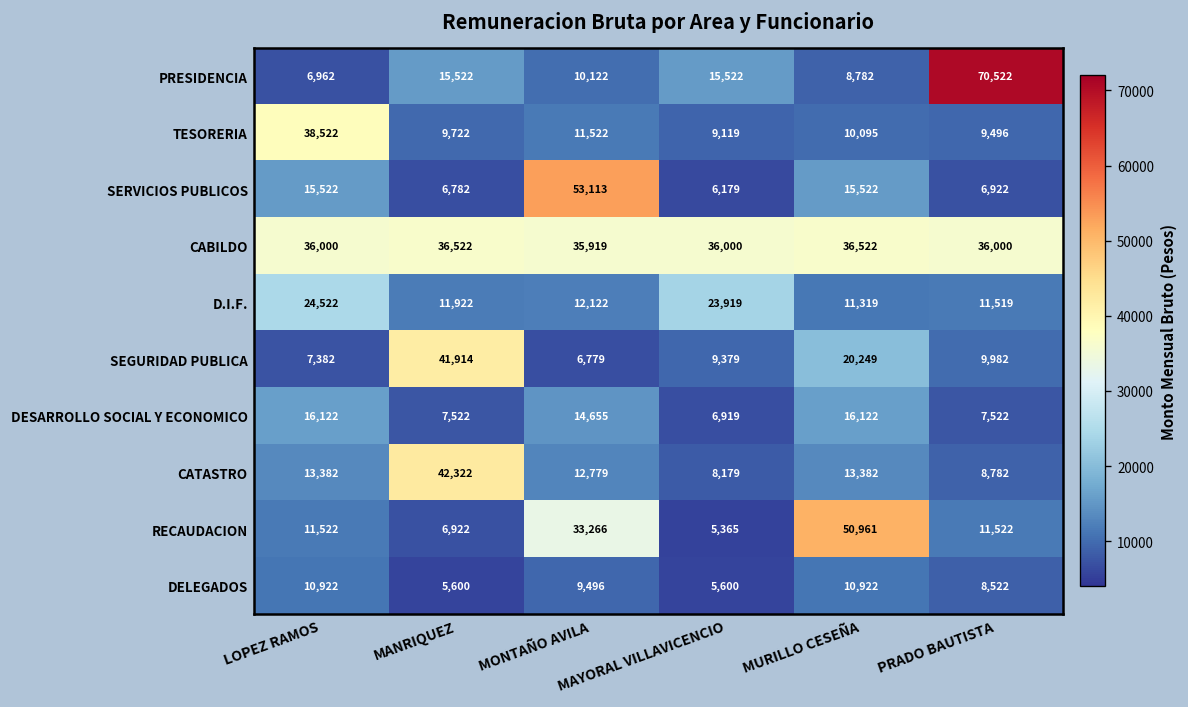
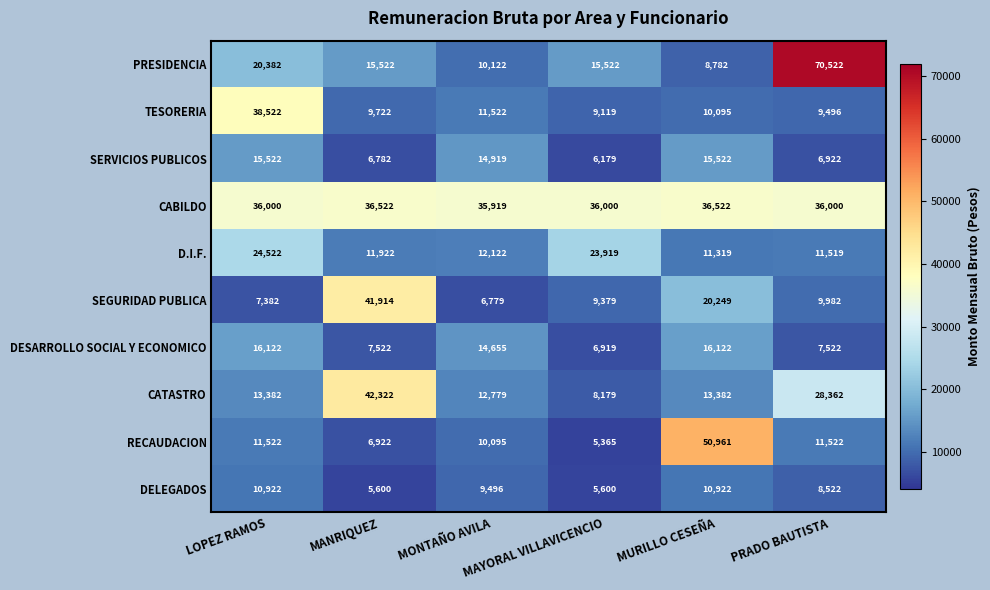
  {
    "PRESIDENCIA": {
-     "LOPEZ RAMOS": "6,962",
+     "LOPEZ RAMOS": "20,382",
      "MANRIQUEZ": "15,522",
      "MONTAÑO AVILA": "10,122",
      "MAYORAL VILLAVICENCIO": "15,522",
      "MURILLO CESEÑA": "8,782",
      "PRADO BAUTISTA": "70,522"
    },
    "TESORERIA": {
      "LOPEZ RAMOS": "38,522",
      "MANRIQUEZ": "9,722",
      "MONTAÑO AVILA": "11,522",
      "MAYORAL VILLAVICENCIO": "9,119",
      "MURILLO CESEÑA": "10,095",
      "PRADO BAUTISTA": "9,496"
    },
    "SERVICIOS PUBLICOS": {
      "LOPEZ RAMOS": "15,522",
      "MANRIQUEZ": "6,782",
-     "MONTAÑO AVILA": "53,113",
+     "MONTAÑO AVILA": "14,919",
      "MAYORAL VILLAVICENCIO": "6,179",
      "MURILLO CESEÑA": "15,522",
      "PRADO BAUTISTA": "6,922"
    },
    "CABILDO": {
      "LOPEZ RAMOS": "36,000",
      "MANRIQUEZ": "36,522",
      "MONTAÑO AVILA": "35,919",
      "MAYORAL VILLAVICENCIO": "36,000",
      "MURILLO CESEÑA": "36,522",
      "PRADO BAUTISTA": "36,000"
    },
    "D.I.F.": {
      "LOPEZ RAMOS": "24,522",
      "MANRIQUEZ": "11,922",
      "MONTAÑO AVILA": "12,122",
      "MAYORAL VILLAVICENCIO": "23,919",
      "MURILLO CESEÑA": "11,319",
      "PRADO BAUTISTA": "11,519"
    },
    "SEGURIDAD PUBLICA": {
      "LOPEZ RAMOS": "7,382",
      "MANRIQUEZ": "41,914",
      "MONTAÑO AVILA": "6,779",
      "MAYORAL VILLAVICENCIO": "9,379",
      "MURILLO CESEÑA": "20,249",
      "PRADO BAUTISTA": "9,982"
    },
    "DESARROLLO SOCIAL Y ECONOMICO": {
      "LOPEZ RAMOS": "16,122",
      "MANRIQUEZ": "7,522",
      "MONTAÑO AVILA": "14,655",
      "MAYORAL VILLAVICENCIO": "6,919",
      "MURILLO CESEÑA": "16,122",
      "PRADO BAUTISTA": "7,522"
    },
    "CATASTRO": {
      "LOPEZ RAMOS": "13,382",
      "MANRIQUEZ": "42,322",
      "MONTAÑO AVILA": "12,779",
      "MAYORAL VILLAVICENCIO": "8,179",
      "MURILLO CESEÑA": "13,382",
-     "PRADO BAUTISTA": "8,782"
+     "PRADO BAUTISTA": "28,362"
    },
    "RECAUDACION": {
      "LOPEZ RAMOS": "11,522",
      "MANRIQUEZ": "6,922",
-     "MONTAÑO AVILA": "33,266",
+     "MONTAÑO AVILA": "10,095",
      "MAYORAL VILLAVICENCIO": "5,365",
      "MURILLO CESEÑA": "50,961",
      "PRADO BAUTISTA": "11,522"
    },
    "DELEGADOS": {
      "LOPEZ RAMOS": "10,922",
      "MANRIQUEZ": "5,600",
      "MONTAÑO AVILA": "9,496",
      "MAYORAL VILLAVICENCIO": "5,600",
      "MURILLO CESEÑA": "10,922",
      "PRADO BAUTISTA": "8,522"
    }
  }
